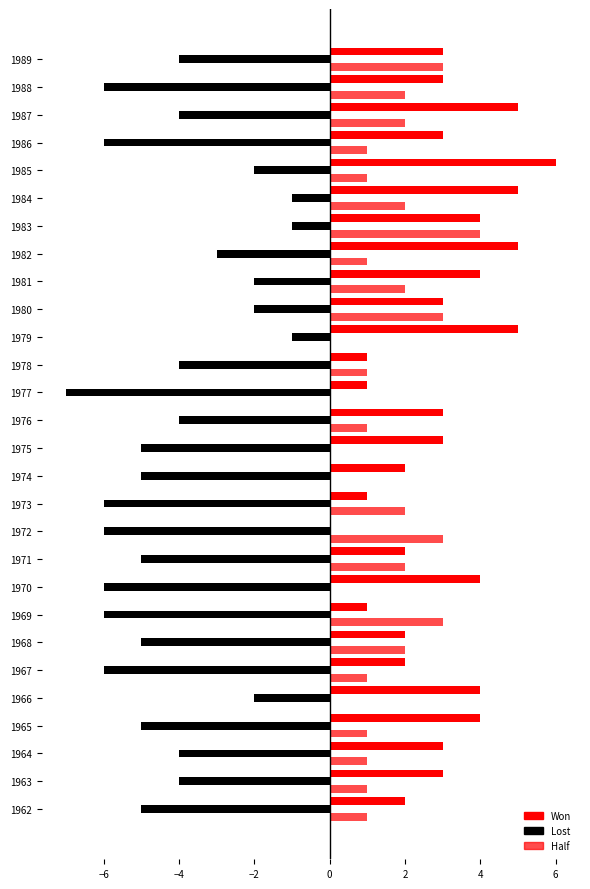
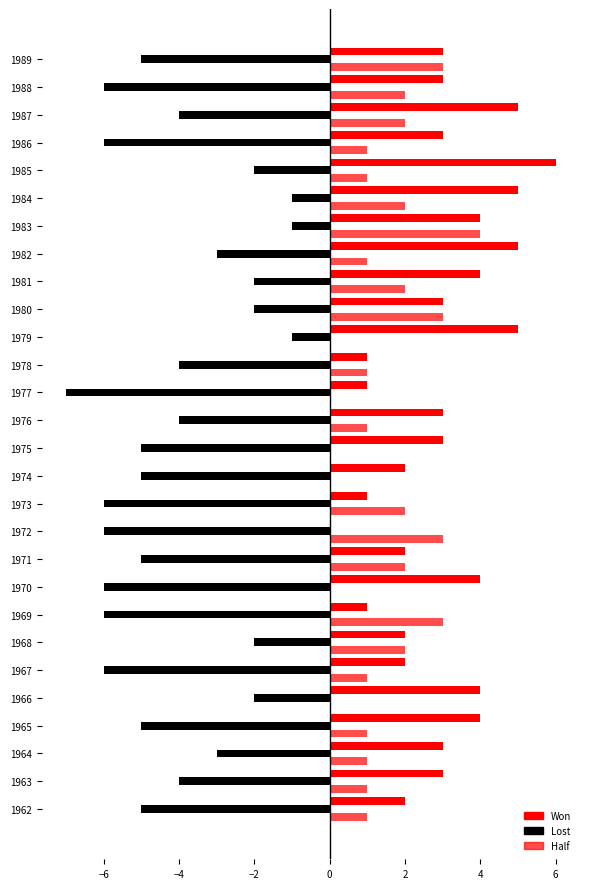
  {
    "Lost": {
-     "1989": -4.0,
+     "1989": -5.0,
      "1988": -6.0,
      "1987": -4.0,
      "1986": -6.0,
      "1985": -2.0,
      "1984": -1.0,
      "1983": -1.0,
      "1982": -3.0,
      "1981": -2.0,
      "1980": -2.0,
      "1979": -1.0,
      "1978": -4.0,
      "1977": -7.0,
      "1976": -4.0,
      "1975": -5.0,
      "1974": -5.0,
      "1973": -6.0,
      "1972": -6.0,
      "1971": -5.0,
      "1970": -6.0,
      "1969": -6.0,
-     "1968": -5.0,
+     "1968": -2.0,
      "1967": -6.0,
      "1966": -2.0,
      "1965": -5.0,
-     "1964": -4.0,
+     "1964": -3.0,
      "1963": -4.0,
      "1962": -5.0
    }
  }
